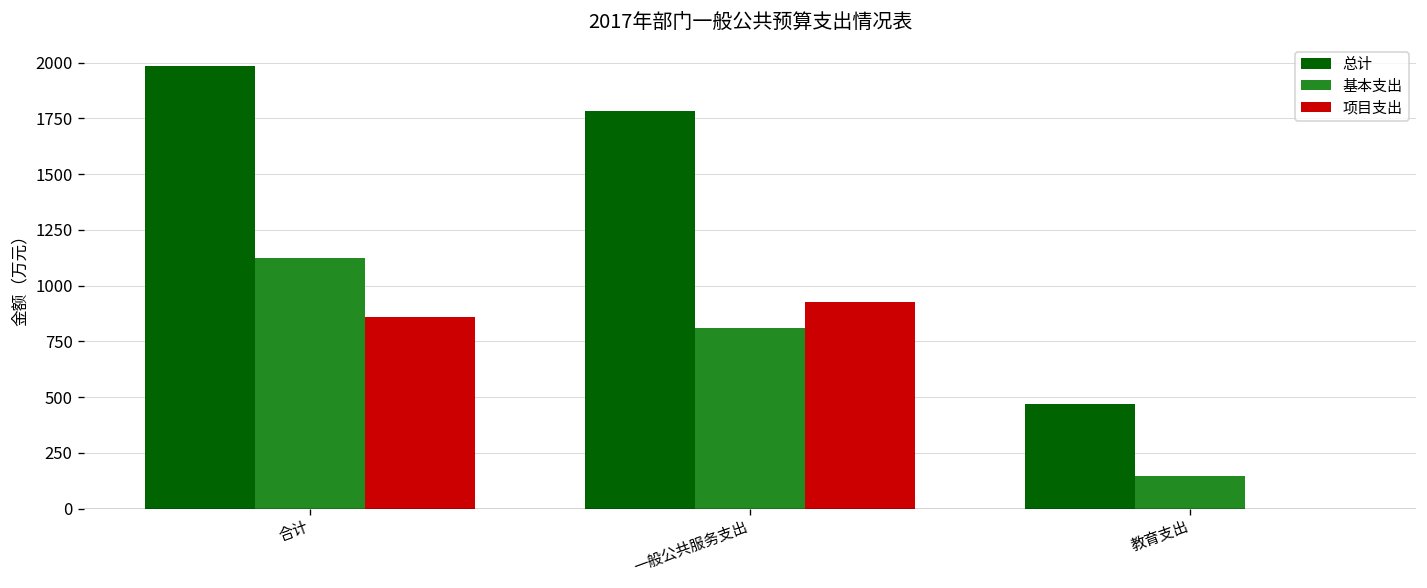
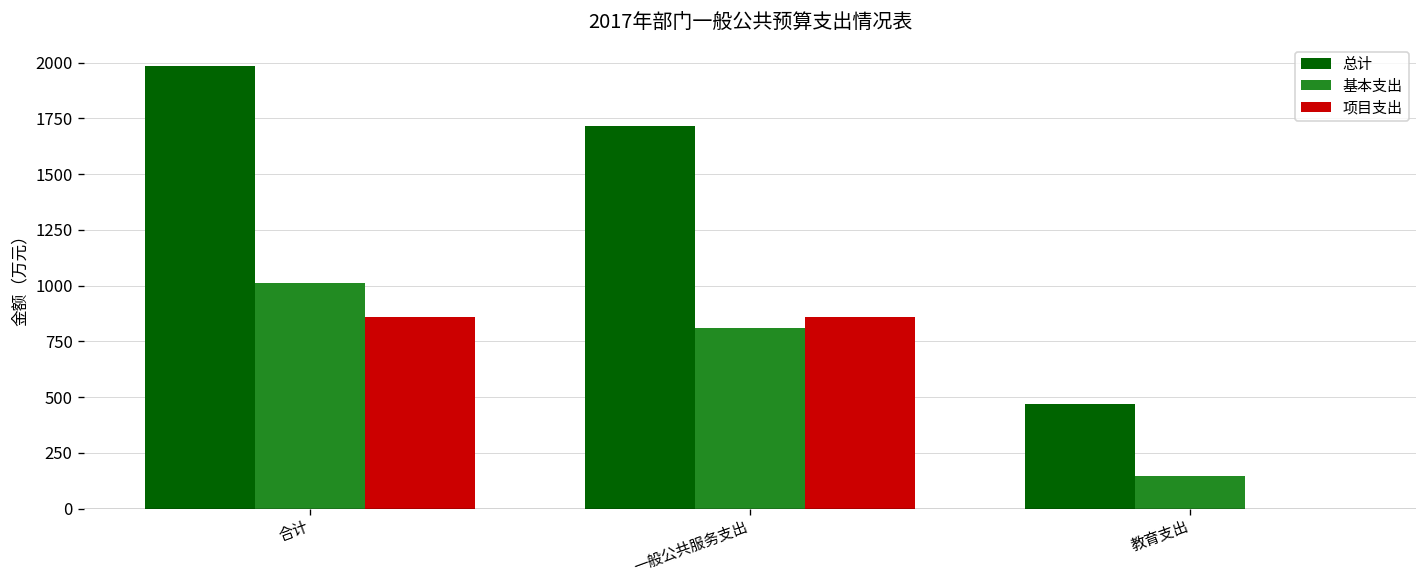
  {
    "总计": {
      "合计": 1980,
-     "一般公共服务支出": 1780,
+     "一般公共服务支出": 1720,
      "教育支出": 470
    },
    "基本支出": {
-     "合计": 1120,
+     "合计": 1010,
      "一般公共服务支出": 810,
      "教育支出": 140
    },
    "项目支出": {
      "合计": 860,
-     "一般公共服务支出": 920,
+     "一般公共服务支出": 860,
      "教育支出": 0
    }
  }
